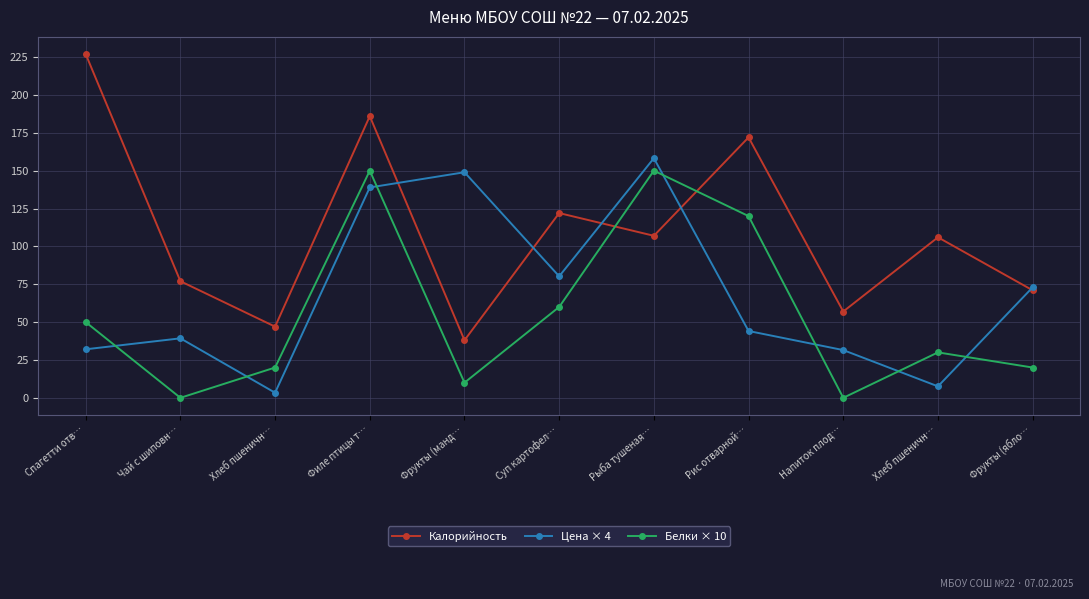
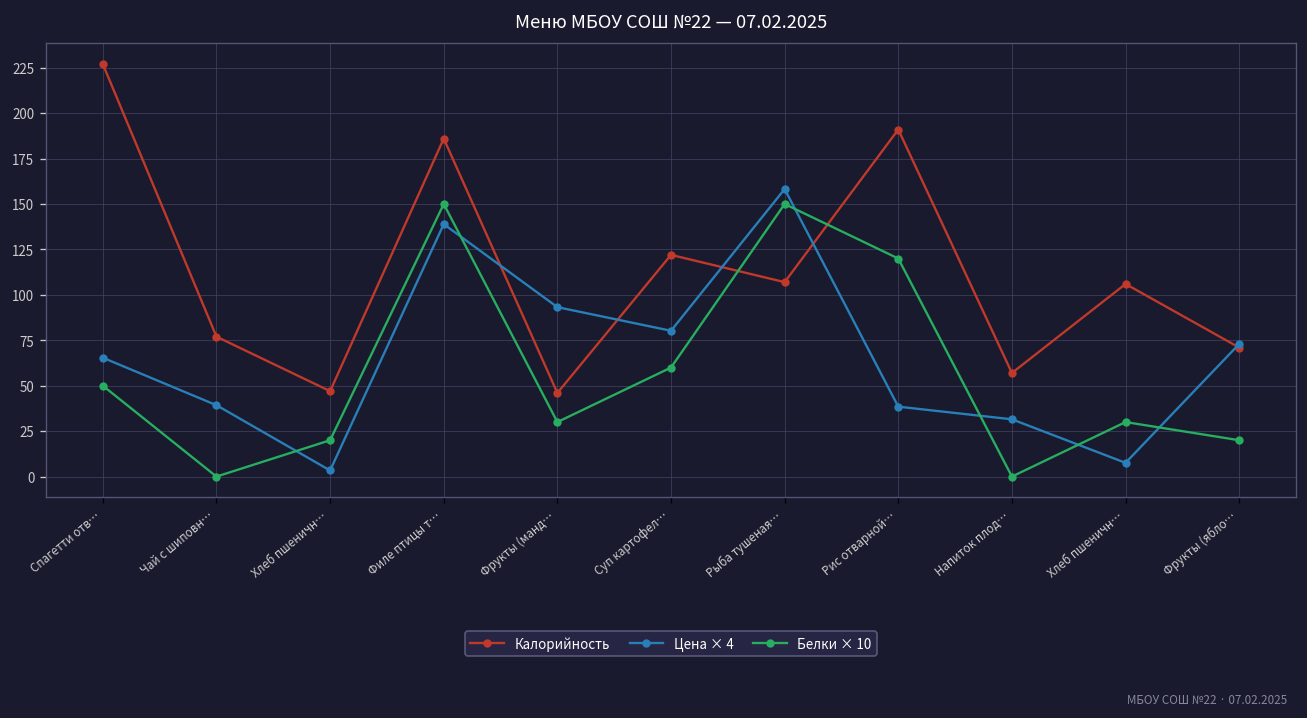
  {
    "Калорийность": {
      "Спагетти отв…": 227,
      "Чай с шиповн…": 77,
      "Филе птицы т…": 186,
-     "Фрукты (манд…": 38,
+     "Фрукты (манд…": 46,
      "Суп картофел…": 122,
      "Рыба тушеная…": 107,
-     "Рис отварной…": 172,
+     "Рис отварной…": 191,
      "Напиток плод…": 57,
      "Фрукты (ябло…": 71
    },
    "Цена × 4": {
-     "Спагетти отв…": 32,
+     "Спагетти отв…": 65,
      "Чай с шиповн…": 39,
      "Филе птицы т…": 139,
-     "Фрукты (манд…": 149,
+     "Фрукты (манд…": 93,
      "Суп картофел…": 80,
      "Рыба тушеная…": 158,
-     "Рис отварной…": 44,
+     "Рис отварной…": 38,
      "Напиток плод…": 32,
      "Фрукты (ябло…": 73
    },
    "Белки × 10": {
      "Спагетти отв…": 50,
      "Чай с шиповн…": 0,
      "Филе птицы т…": 150,
-     "Фрукты (манд…": 10,
+     "Фрукты (манд…": 30,
      "Суп картофел…": 60,
      "Рыба тушеная…": 150,
      "Рис отварной…": 120,
      "Напиток плод…": 0,
      "Фрукты (ябло…": 20
    }
  }
